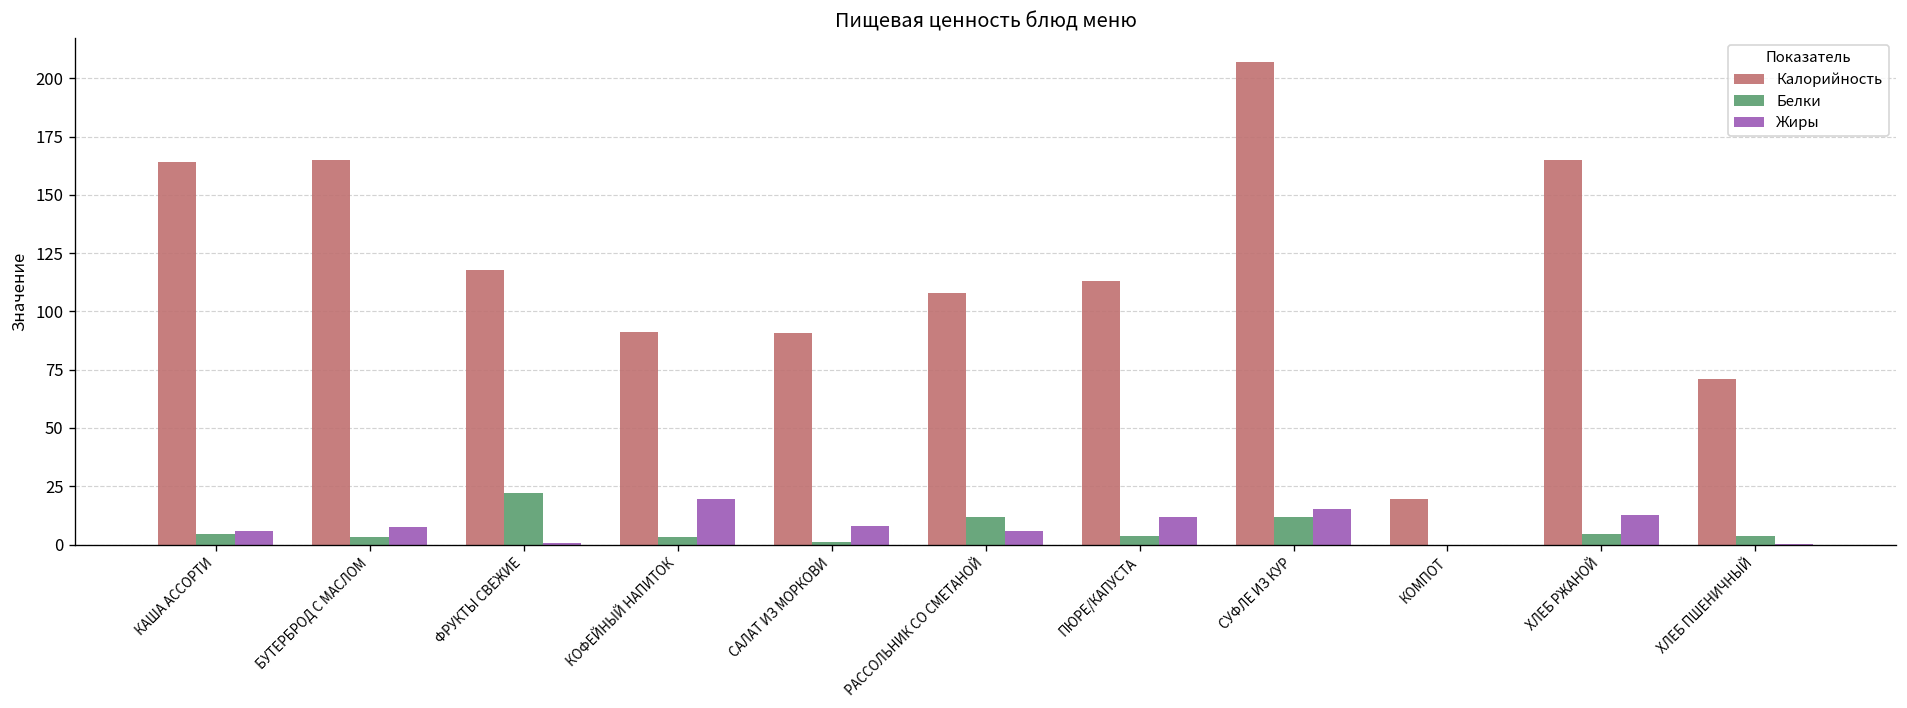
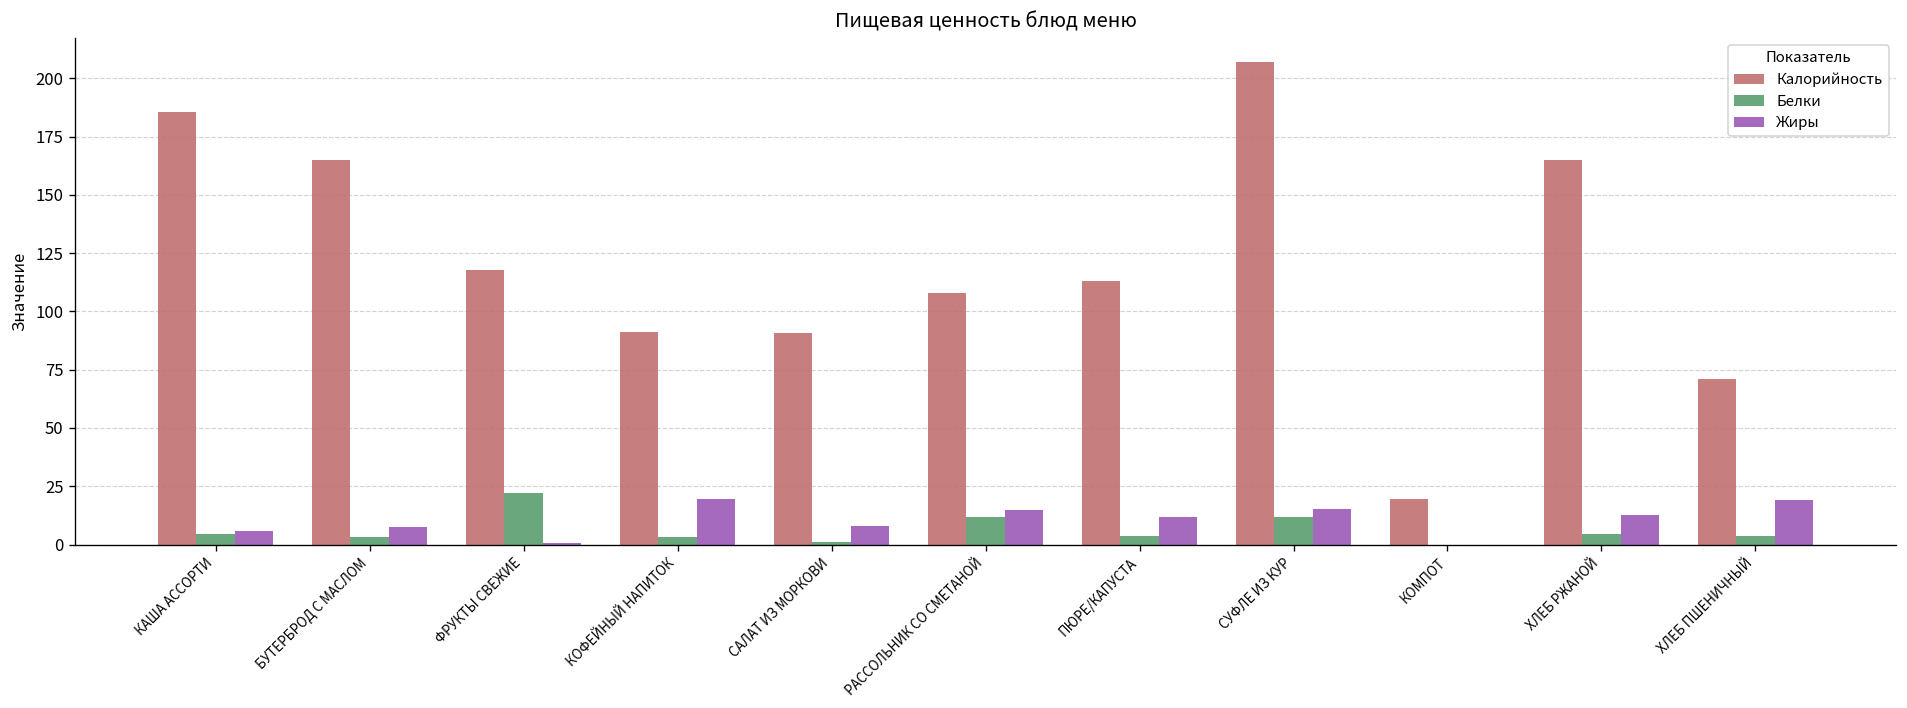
  {
    "Калорийность": {
-     "КАША АССОРТИ": 164,
+     "КАША АССОРТИ": 186,
      "БУТЕРБРОД С МАСЛОМ": 165,
      "ФРУКТЫ СВЕЖИЕ": 118,
      "КОФЕЙНЫЙ НАПИТОК": 91,
      "САЛАТ ИЗ МОРКОВИ": 91,
      "РАССОЛЬНИК СО СМЕТАНОЙ": 108,
      "ПЮРЕ/КАПУСТА": 113,
      "СУФЛЕ ИЗ КУР": 207,
      "КОМПОТ": 19,
      "ХЛЕБ РЖАНОЙ": 165,
      "ХЛЕБ ПШЕНИЧНЫЙ": 71
    },
    "Белки": {
      "КАША АССОРТИ": 5,
      "БУТЕРБРОД С МАСЛОМ": 3,
      "ФРУКТЫ СВЕЖИЕ": 22,
      "КОФЕЙНЫЙ НАПИТОК": 3,
      "РАССОЛЬНИК СО СМЕТАНОЙ": 12,
      "ПЮРЕ/КАПУСТА": 4,
      "СУФЛЕ ИЗ КУР": 12,
      "КОМПОТ": 0,
      "ХЛЕБ РЖАНОЙ": 5,
      "ХЛЕБ ПШЕНИЧНЫЙ": 4
    },
    "Жиры": {
      "КАША АССОРТИ": 6,
      "БУТЕРБРОД С МАСЛОМ": 8,
      "КОФЕЙНЫЙ НАПИТОК": 20,
      "САЛАТ ИЗ МОРКОВИ": 8,
-     "РАССОЛЬНИК СО СМЕТАНОЙ": 6,
+     "РАССОЛЬНИК СО СМЕТАНОЙ": 15,
      "ПЮРЕ/КАПУСТА": 12,
      "СУФЛЕ ИЗ КУР": 15,
      "КОМПОТ": 0,
      "ХЛЕБ РЖАНОЙ": 13,
-     "ХЛЕБ ПШЕНИЧНЫЙ": 0
+     "ХЛЕБ ПШЕНИЧНЫЙ": 19
    }
  }
